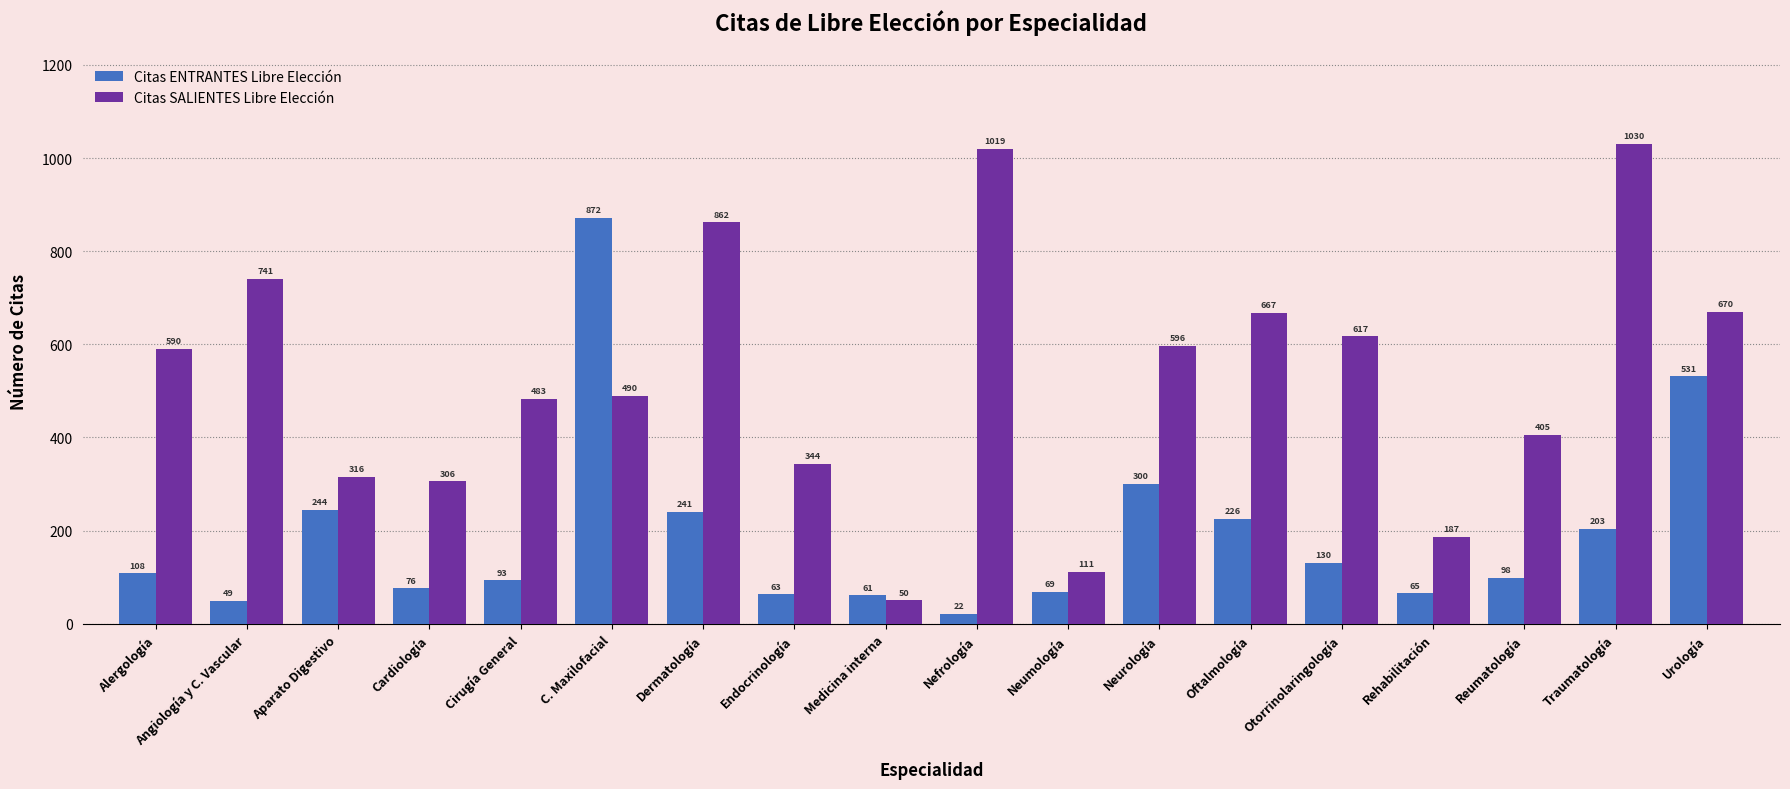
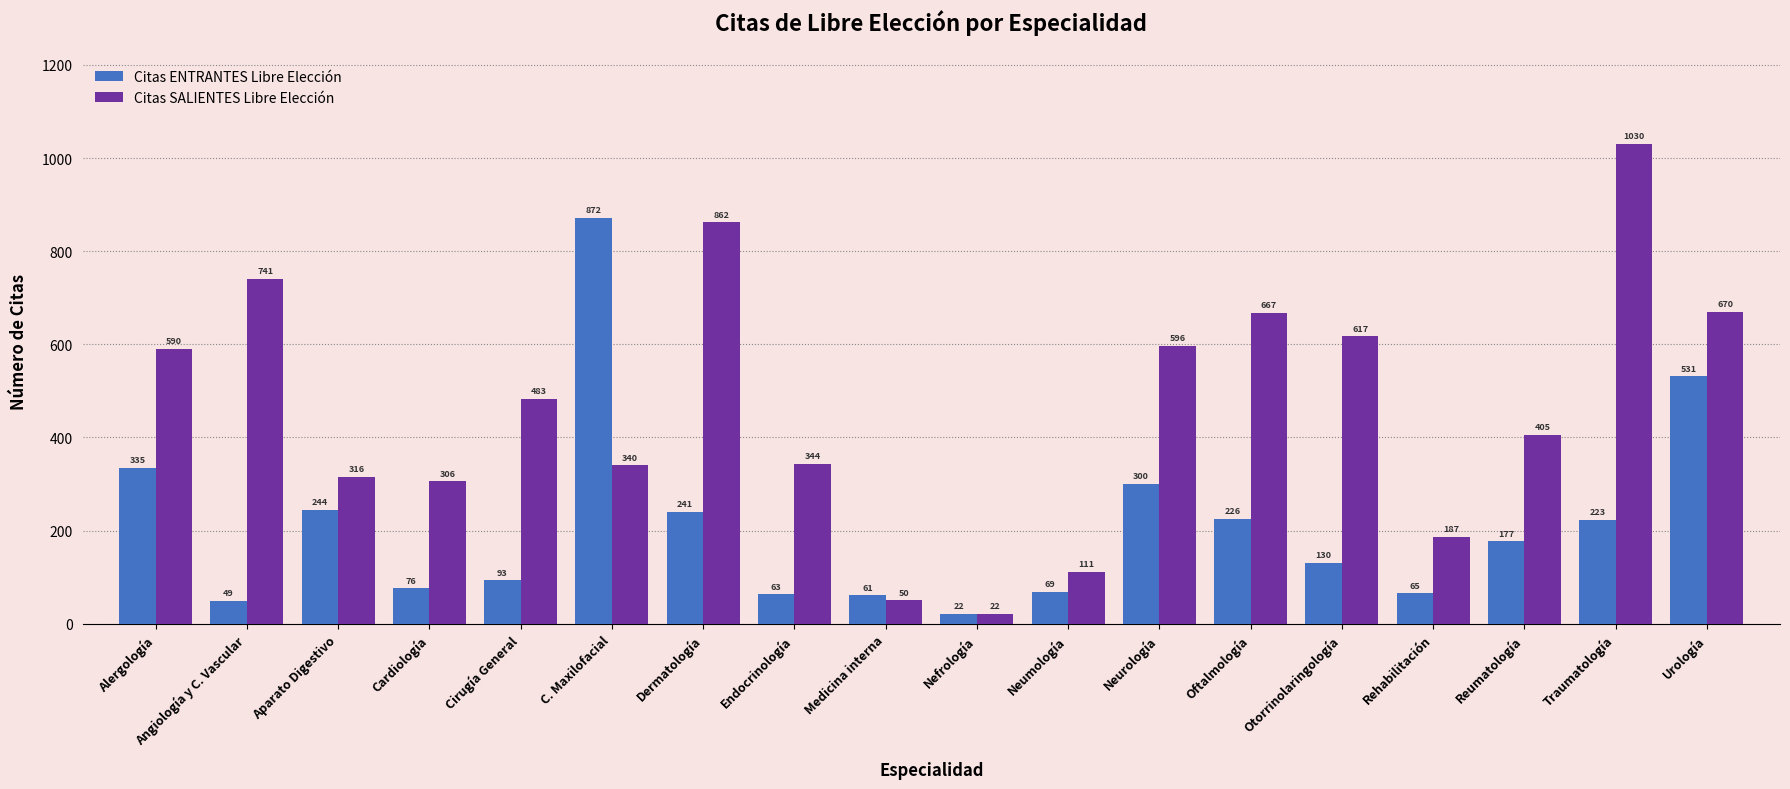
  {
    "Citas ENTRANTES Libre Elección": {
-     "Alergología": 108,
+     "Alergología": 335,
      "Angiología y C. Vascular": 49,
      "Aparato Digestivo": 244,
      "Cardiología": 76,
      "Cirugía General": 93,
      "C. Maxilofacial": 872,
      "Dermatología": 241,
      "Endocrinología": 63,
      "Medicina interna": 61,
      "Nefrología": 22,
      "Neumología": 69,
      "Neurología": 300,
      "Oftalmología": 226,
      "Otorrinolaringología": 130,
      "Rehabilitación": 65,
-     "Reumatología": 98,
-     "Traumatología": 203,
+     "Reumatología": 177,
+     "Traumatología": 223,
      "Urología": 531
    },
    "Citas SALIENTES Libre Elección": {
      "Alergología": 590,
      "Angiología y C. Vascular": 741,
      "Aparato Digestivo": 316,
      "Cardiología": 306,
      "Cirugía General": 483,
-     "C. Maxilofacial": 490,
+     "C. Maxilofacial": 340,
      "Dermatología": 862,
      "Endocrinología": 344,
      "Medicina interna": 50,
-     "Nefrología": 1019,
+     "Nefrología": 22,
      "Neumología": 111,
      "Neurología": 596,
      "Oftalmología": 667,
      "Otorrinolaringología": 617,
      "Rehabilitación": 187,
      "Reumatología": 405,
      "Traumatología": 1030,
      "Urología": 670
    }
  }
